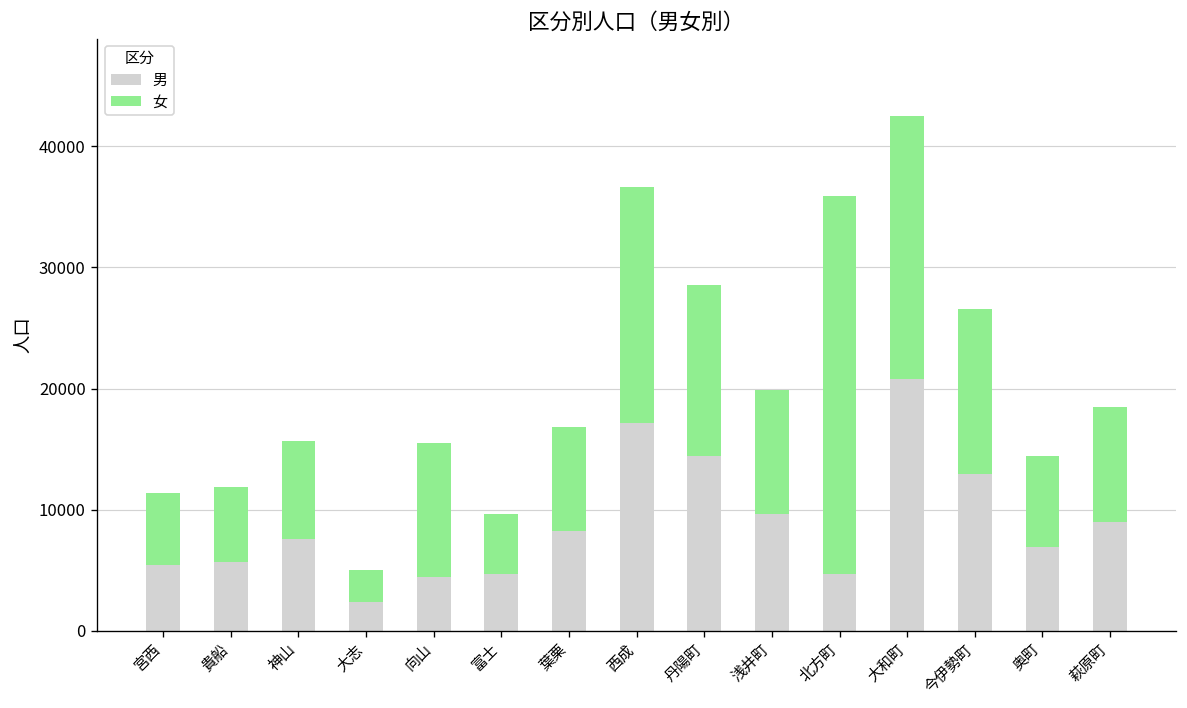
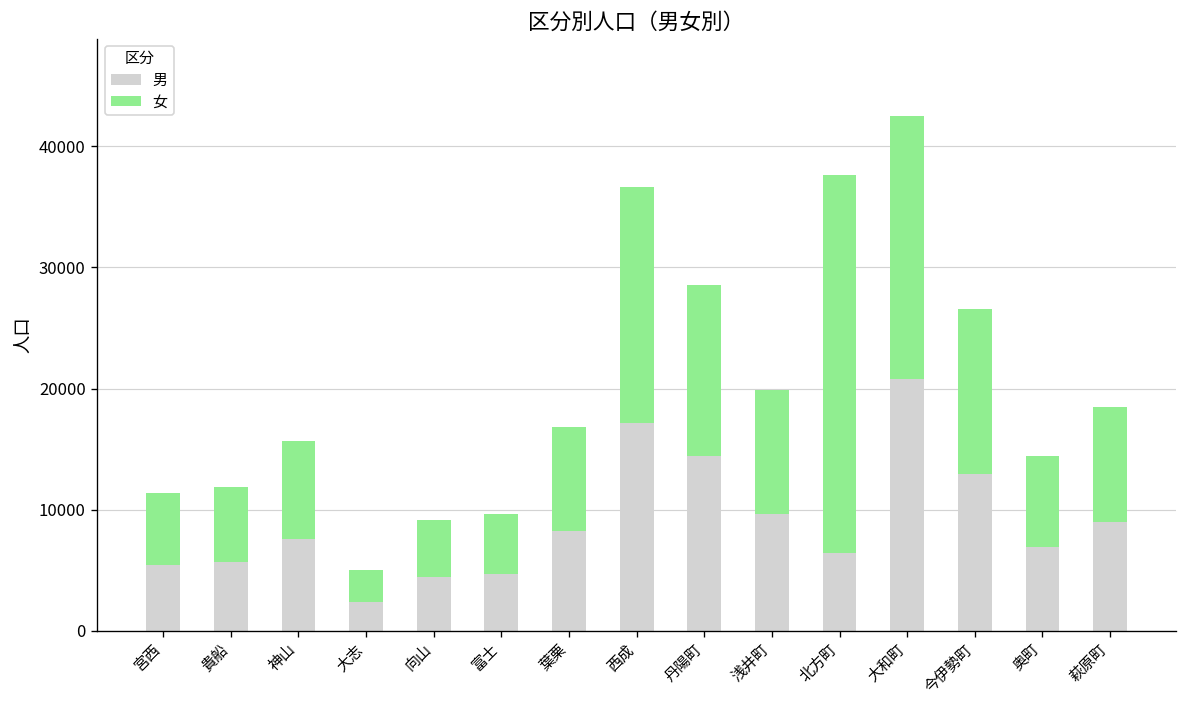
  {
    "男": {
      "宮西": 5500,
      "貴船": 5700,
      "神山": 7600,
      "大志": 2400,
      "向山": 4500,
      "富士": 4700,
      "葉栗": 8300,
      "西成": 17100,
      "丹陽町": 14400,
      "浅井町": 9600,
-     "北方町": 4700,
+     "北方町": 6400,
      "大和町": 20800,
      "今伊勢町": 13000,
      "奥町": 6900,
      "萩原町": 9000
    },
    "女": {
      "宮西": 5900,
      "貴船": 6200,
      "神山": 8000,
      "大志": 2600,
-     "向山": 11000,
+     "向山": 4700,
      "富士": 5000,
      "葉栗": 8600,
      "西成": 19500,
      "丹陽町": 14200,
      "浅井町": 10300,
      "北方町": 31200,
      "大和町": 21700,
      "今伊勢町": 13600,
      "奥町": 7500,
      "萩原町": 9500
    }
  }
